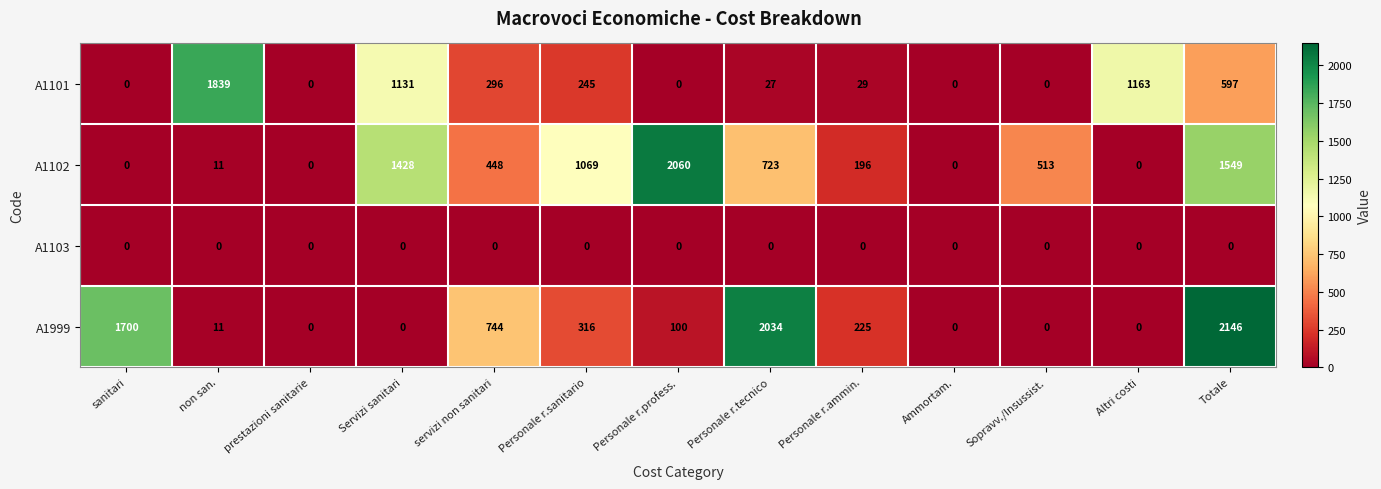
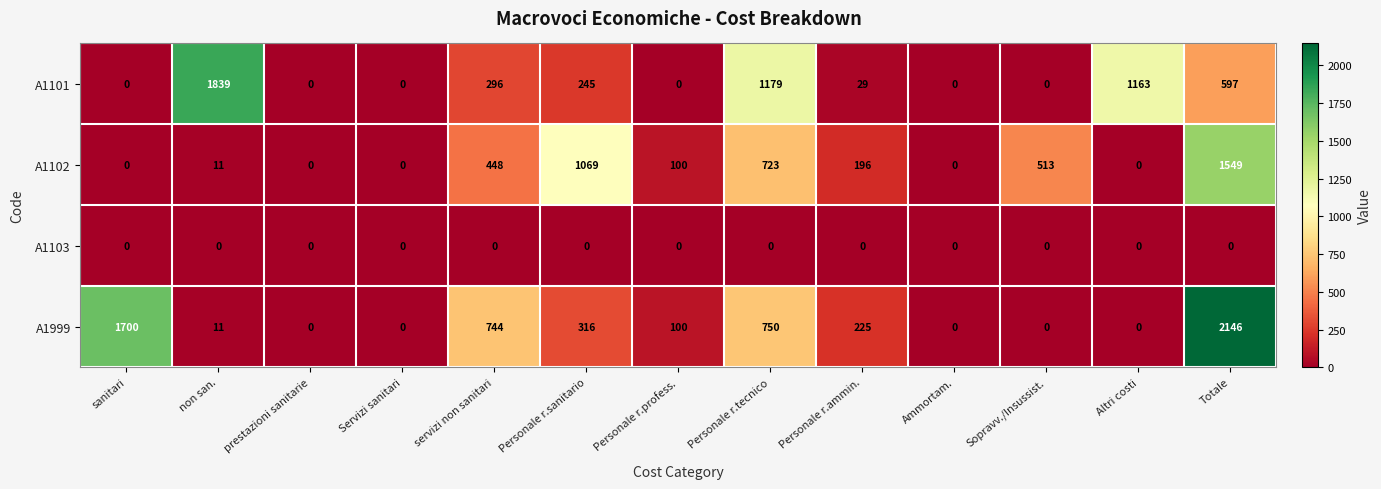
  {
    "A1101": {
      "sanitari": 0,
      "non san.": 1839,
      "prestazioni sanitarie": 0,
-     "Servizi sanitari": 1131,
+     "Servizi sanitari": 0,
      "servizi non sanitari": 296,
      "Personale r.sanitario": 245,
      "Personale r.profess.": 0,
-     "Personale r.tecnico": 27,
+     "Personale r.tecnico": 1179,
      "Personale r.ammin.": 29,
      "Ammortam.": 0,
      "Sopravv./Insussist.": 0,
      "Altri costi": 1163,
      "Totale": 597
    },
    "A1102": {
      "sanitari": 0,
      "non san.": 11,
      "prestazioni sanitarie": 0,
-     "Servizi sanitari": 1428,
+     "Servizi sanitari": 0,
      "servizi non sanitari": 448,
      "Personale r.sanitario": 1069,
-     "Personale r.profess.": 2060,
+     "Personale r.profess.": 100,
      "Personale r.tecnico": 723,
      "Personale r.ammin.": 196,
      "Ammortam.": 0,
      "Sopravv./Insussist.": 513,
      "Altri costi": 0,
      "Totale": 1549
    },
    "A1103": {
      "sanitari": 0,
      "non san.": 0,
      "prestazioni sanitarie": 0,
      "Servizi sanitari": 0,
      "servizi non sanitari": 0,
      "Personale r.sanitario": 0,
      "Personale r.profess.": 0,
      "Personale r.tecnico": 0,
      "Personale r.ammin.": 0,
      "Ammortam.": 0,
      "Sopravv./Insussist.": 0,
      "Altri costi": 0,
      "Totale": 0
    },
    "A1999": {
      "sanitari": 1700,
      "non san.": 11,
      "prestazioni sanitarie": 0,
      "Servizi sanitari": 0,
      "servizi non sanitari": 744,
      "Personale r.sanitario": 316,
      "Personale r.profess.": 100,
-     "Personale r.tecnico": 2034,
+     "Personale r.tecnico": 750,
      "Personale r.ammin.": 225,
      "Ammortam.": 0,
      "Sopravv./Insussist.": 0,
      "Altri costi": 0,
      "Totale": 2146
    }
  }
